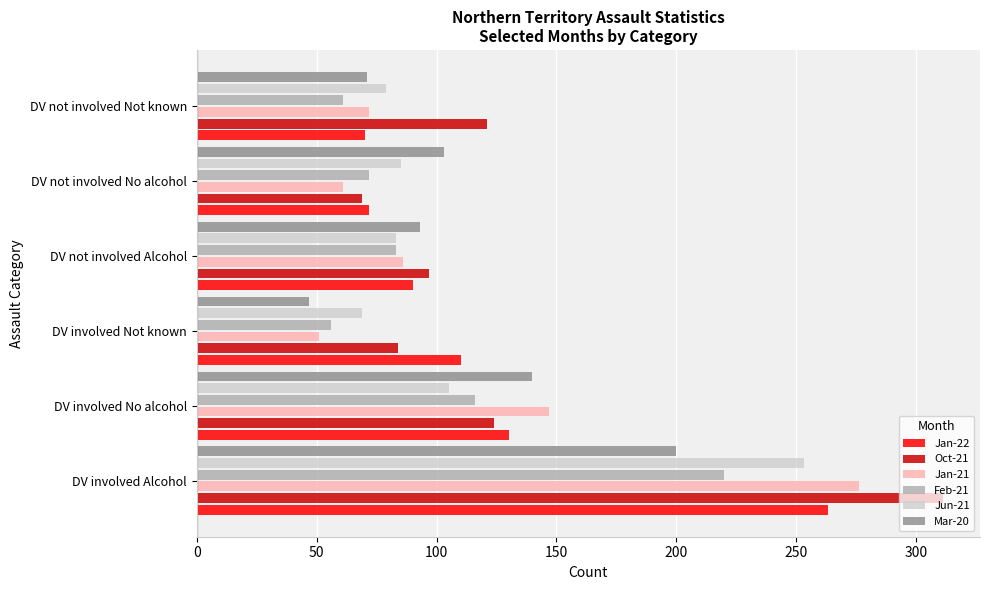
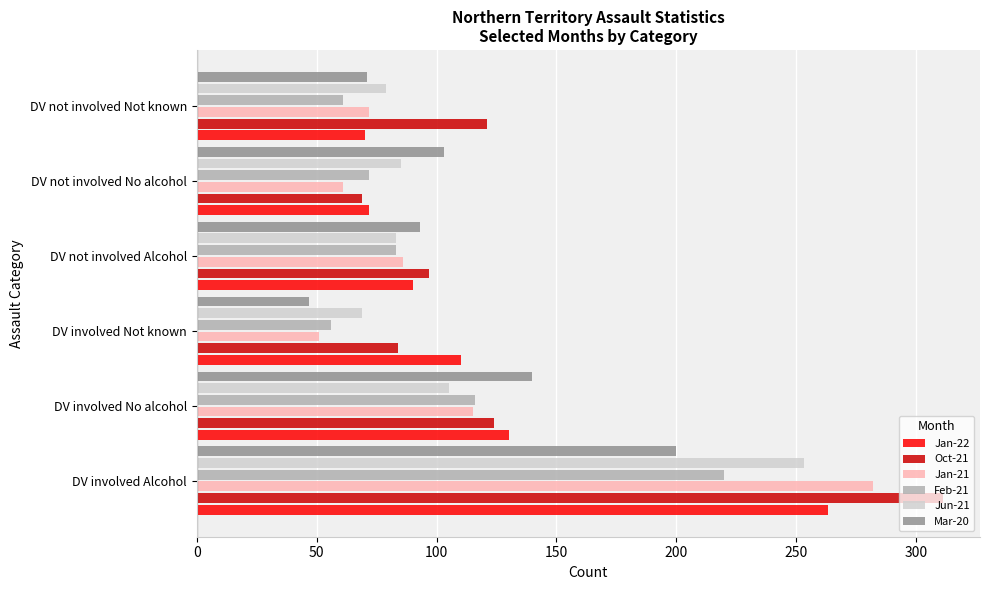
  {
    "Jan-21": {
      "DV not involved Not known": 72,
      "DV not involved No alcohol": 61,
      "DV not involved Alcohol": 86,
      "DV involved Not known": 51,
-     "DV involved No alcohol": 147,
-     "DV involved Alcohol": 276
+     "DV involved No alcohol": 115,
+     "DV involved Alcohol": 282
    }
  }
